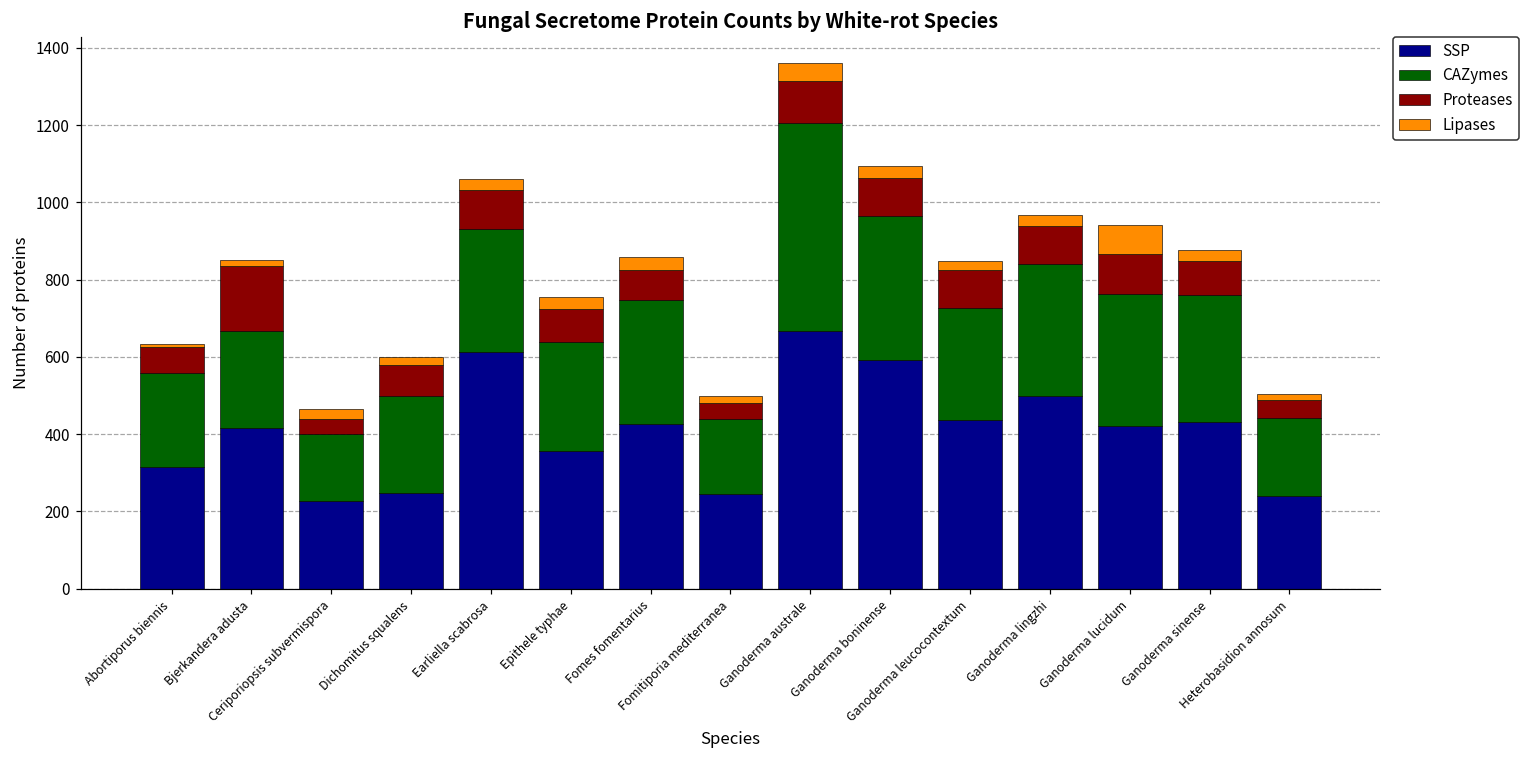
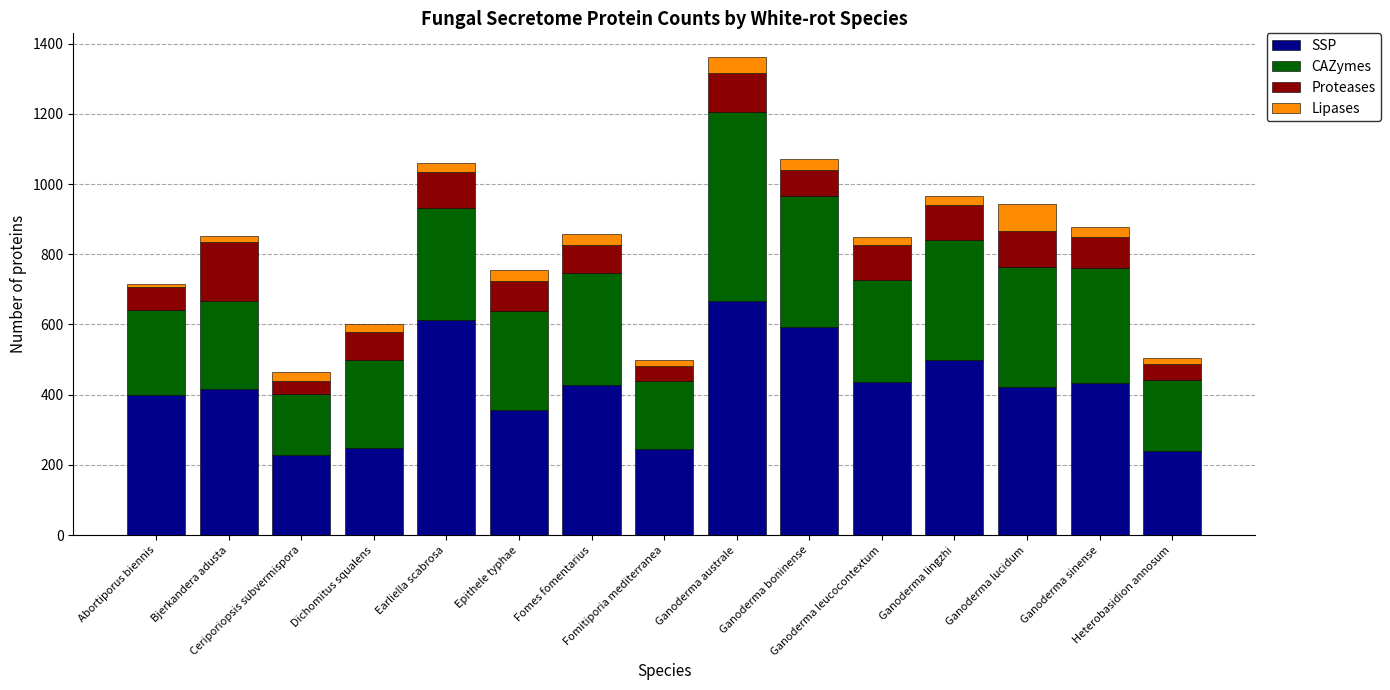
  {
    "SSP": {
-     "Abortiporus biennis": 320,
+     "Abortiporus biennis": 400,
      "Bjerkandera adusta": 420,
      "Ceriporiopsis subvermispora": 230,
      "Dichomitus squalens": 250,
      "Earliella scabrosa": 610,
      "Epithele typhae": 360,
      "Fomes fomentarius": 430,
      "Fomitiporia mediterranea": 250,
      "Ganoderma australe": 670,
      "Ganoderma boninense": 590,
      "Ganoderma leucocontextum": 440,
      "Ganoderma lingzhi": 500,
      "Ganoderma lucidum": 420,
      "Ganoderma sinense": 430,
      "Heterobasidion annosum": 240
    },
    "CAZymes": {
      "Abortiporus biennis": 240,
      "Bjerkandera adusta": 250,
      "Ceriporiopsis subvermispora": 170,
      "Dichomitus squalens": 250,
      "Earliella scabrosa": 320,
      "Epithele typhae": 280,
      "Fomes fomentarius": 320,
      "Fomitiporia mediterranea": 190,
      "Ganoderma australe": 540,
      "Ganoderma boninense": 370,
      "Ganoderma leucocontextum": 290,
      "Ganoderma lingzhi": 340,
      "Ganoderma lucidum": 340,
      "Ganoderma sinense": 330,
      "Heterobasidion annosum": 200
    },
    "Proteases": {
      "Abortiporus biennis": 70,
      "Bjerkandera adusta": 170,
      "Ceriporiopsis subvermispora": 40,
      "Dichomitus squalens": 80,
      "Earliella scabrosa": 100,
      "Epithele typhae": 80,
      "Fomes fomentarius": 80,
      "Fomitiporia mediterranea": 40,
      "Ganoderma australe": 110,
-     "Ganoderma boninense": 100,
+     "Ganoderma boninense": 70,
      "Ganoderma leucocontextum": 100,
      "Ganoderma lingzhi": 100,
      "Ganoderma lucidum": 100,
      "Ganoderma sinense": 90,
      "Heterobasidion annosum": 50
    },
    "Lipases": {
      "Abortiporus biennis": 10,
      "Bjerkandera adusta": 20,
      "Ceriporiopsis subvermispora": 30,
      "Dichomitus squalens": 20,
      "Earliella scabrosa": 30,
      "Epithele typhae": 30,
      "Fomes fomentarius": 30,
      "Fomitiporia mediterranea": 20,
      "Ganoderma australe": 50,
      "Ganoderma boninense": 30,
      "Ganoderma leucocontextum": 20,
      "Ganoderma lingzhi": 30,
      "Ganoderma lucidum": 80,
      "Ganoderma sinense": 30,
      "Heterobasidion annosum": 20
    }
  }
